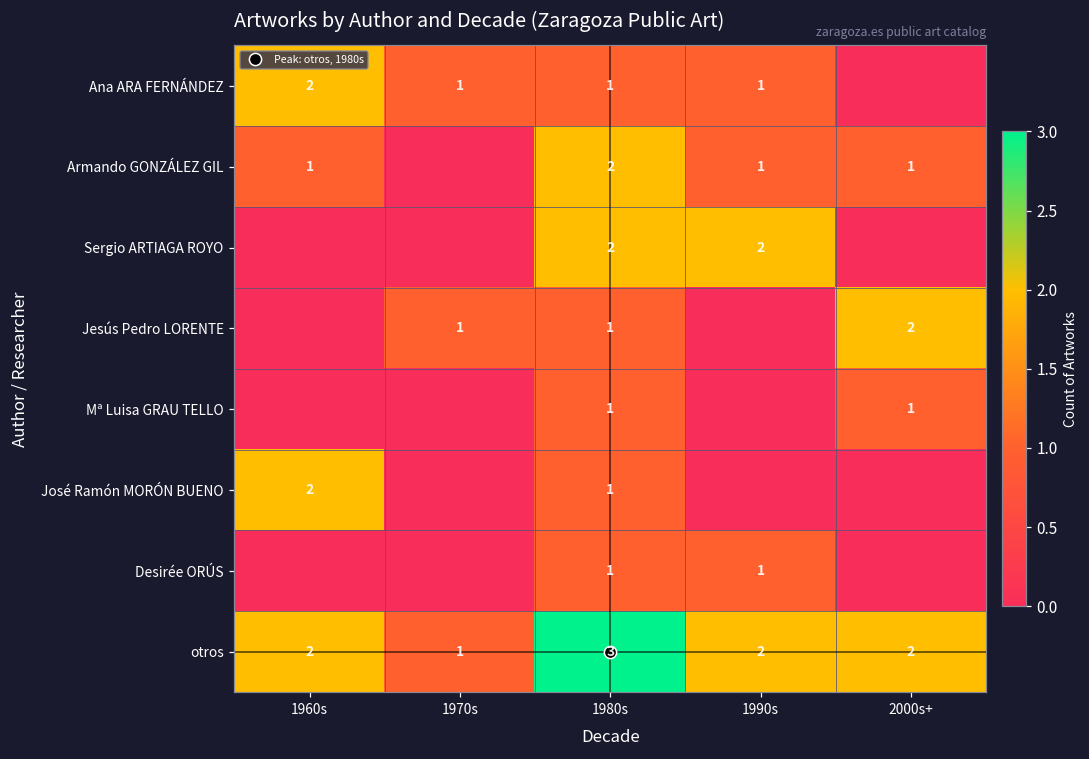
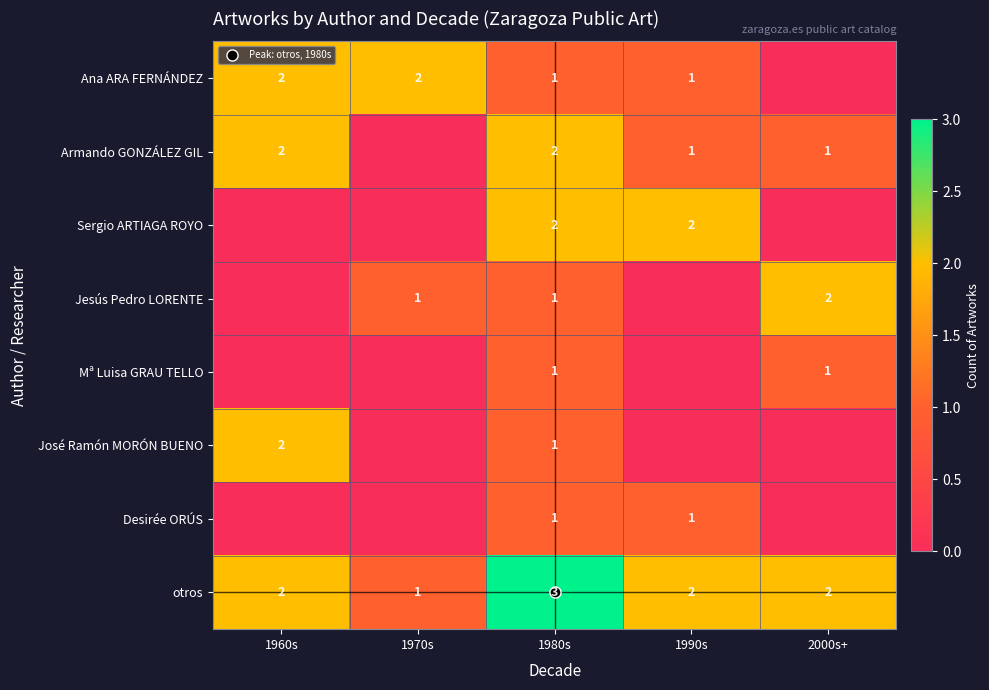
  {
    "Ana ARA FERNÁNDEZ": {
      "1960s": 2,
-     "1970s": 1,
+     "1970s": 2,
      "1980s": 1,
      "1990s": 1
    },
    "Armando GONZÁLEZ GIL": {
-     "1960s": 1,
+     "1960s": 2,
      "1980s": 2,
      "1990s": 1,
      "2000s+": 1
    },
    "Sergio ARTIAGA ROYO": {
      "1980s": 2,
      "1990s": 2
    },
    "Jesús Pedro LORENTE": {
      "1970s": 1,
      "1980s": 1,
      "2000s+": 2
    },
    "Mª Luisa GRAU TELLO": {
      "1980s": 1,
      "2000s+": 1
    },
    "José Ramón MORÓN BUENO": {
      "1960s": 2,
      "1980s": 1
    },
    "Desirée ORÚS": {
      "1980s": 1,
      "1990s": 1
    },
    "otros": {
      "1960s": 2,
      "1970s": 1,
      "1990s": 2,
      "2000s+": 2
    }
  }
